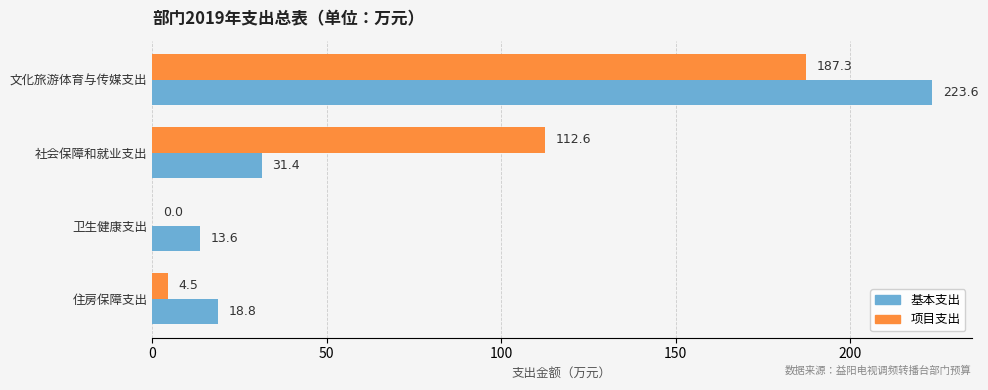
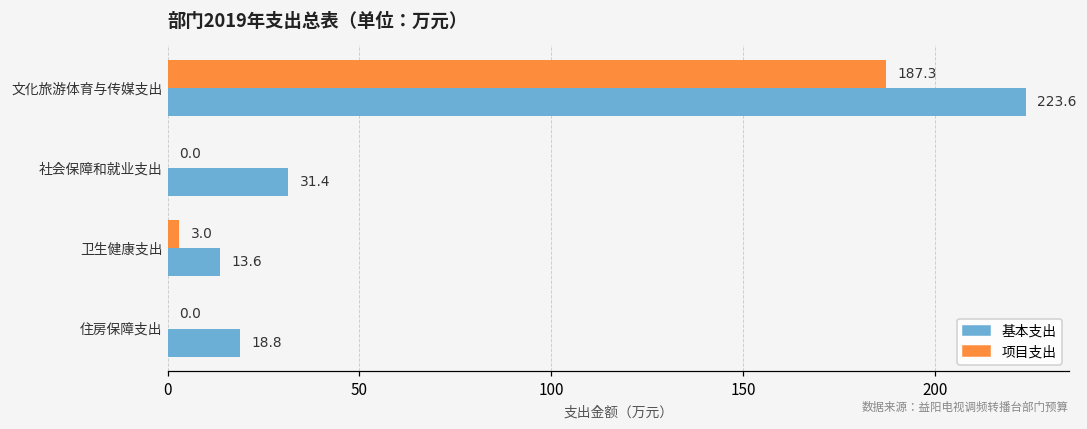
  {
    "基本支出": {
      "文化旅游体育与传媒支出": 223.6,
      "社会保障和就业支出": 31.4,
      "卫生健康支出": 13.6,
      "住房保障支出": 18.8
    },
    "项目支出": {
      "文化旅游体育与传媒支出": 187.3,
-     "社会保障和就业支出": 112.6,
-     "卫生健康支出": 0.0,
-     "住房保障支出": 4.5
+     "社会保障和就业支出": 0.0,
+     "卫生健康支出": 3.0,
+     "住房保障支出": 0.0
    }
  }
